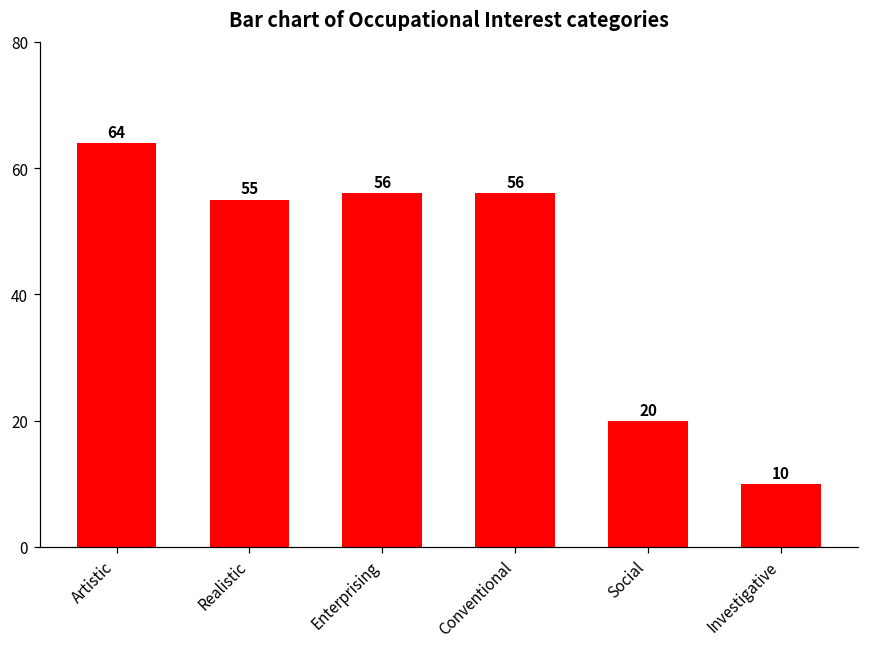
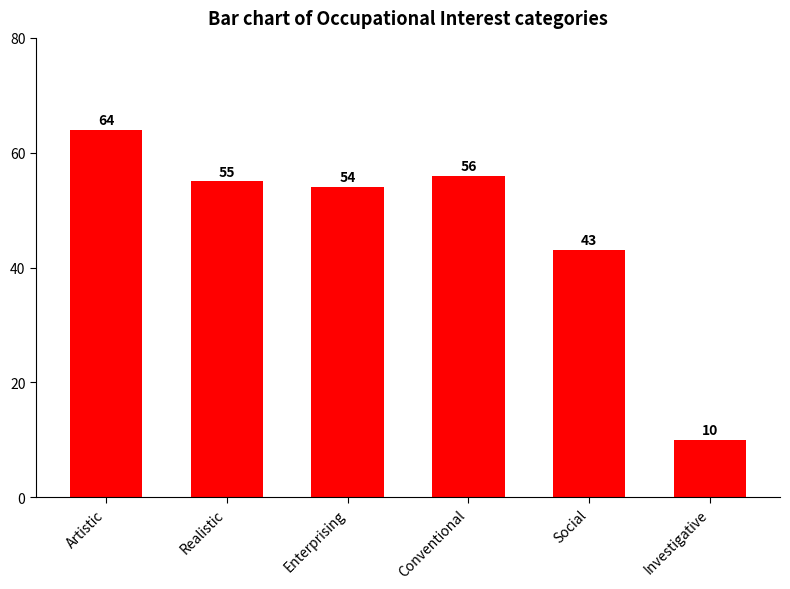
  {
    "Artistic": 64,
    "Realistic": 55,
-   "Enterprising": 56,
+   "Enterprising": 54,
    "Conventional": 56,
-   "Social": 20,
+   "Social": 43,
    "Investigative": 10
  }
